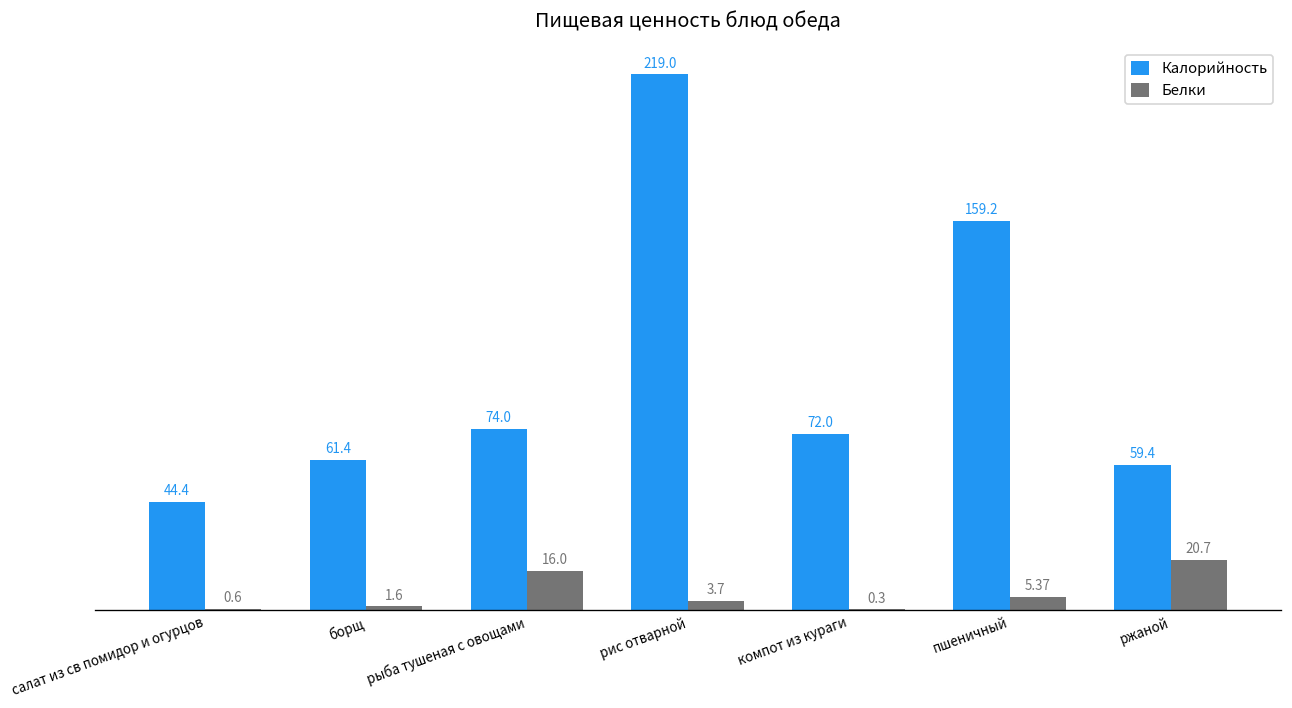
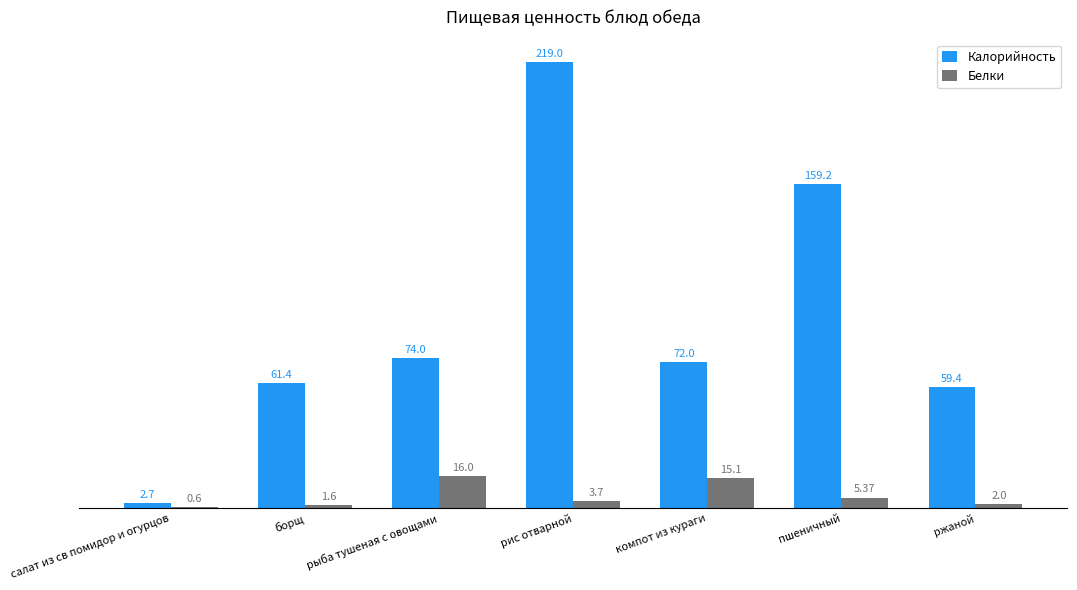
  {
    "Калорийность": {
-     "салат из св помидор и огурцов": 44.4,
+     "салат из св помидор и огурцов": 2.7,
      "борщ": 61.4,
      "рыба тушеная с овощами": 74.0,
      "рис отварной": 219.0,
      "компот из кураги": 72.0,
      "пшеничный": 159.2,
      "ржаной": 59.4
    },
    "Белки": {
      "салат из св помидор и огурцов": 0.6,
      "борщ": 1.6,
      "рыба тушеная с овощами": 16.0,
      "рис отварной": 3.7,
-     "компот из кураги": 0.3,
+     "компот из кураги": 15.1,
      "пшеничный": 5.37,
-     "ржаной": 20.7
+     "ржаной": 2.0
    }
  }
